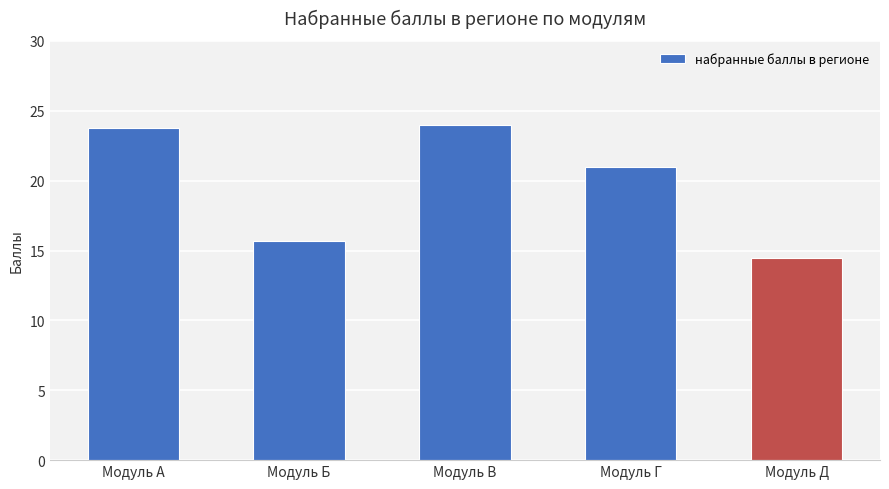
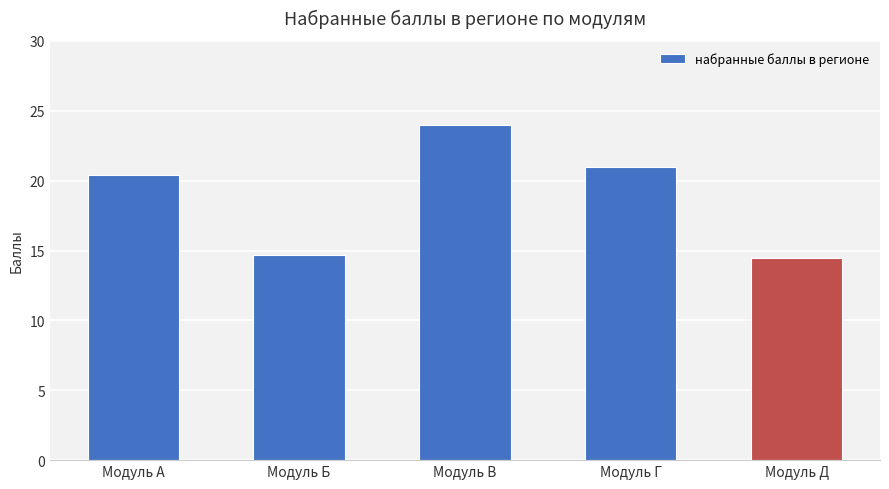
  {
-   "Модуль А": 23.8,
-   "Модуль Б": 15.7,
+   "Модуль А": 20.4,
+   "Модуль Б": 14.7,
    "Модуль В": 24.0,
    "Модуль Г": 21.0,
    "Модуль Д": 14.5
  }
